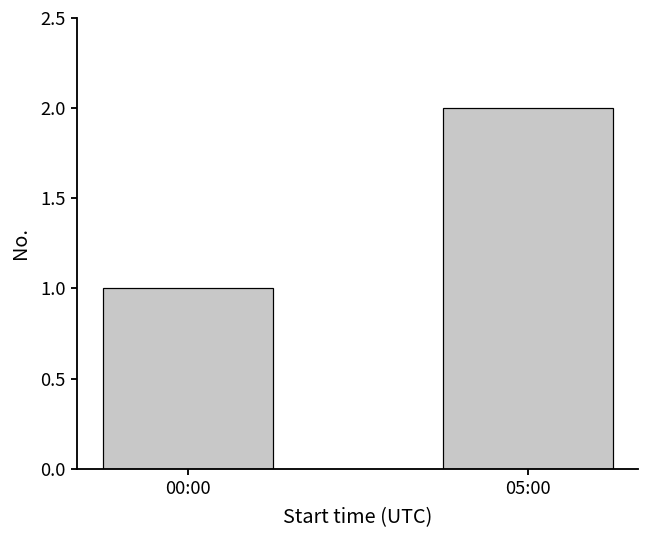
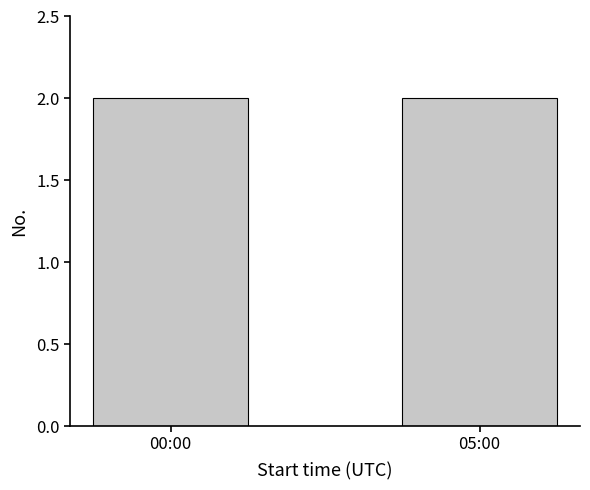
  {
-   "00:00": 1,
+   "00:00": 2,
    "05:00": 2
  }
